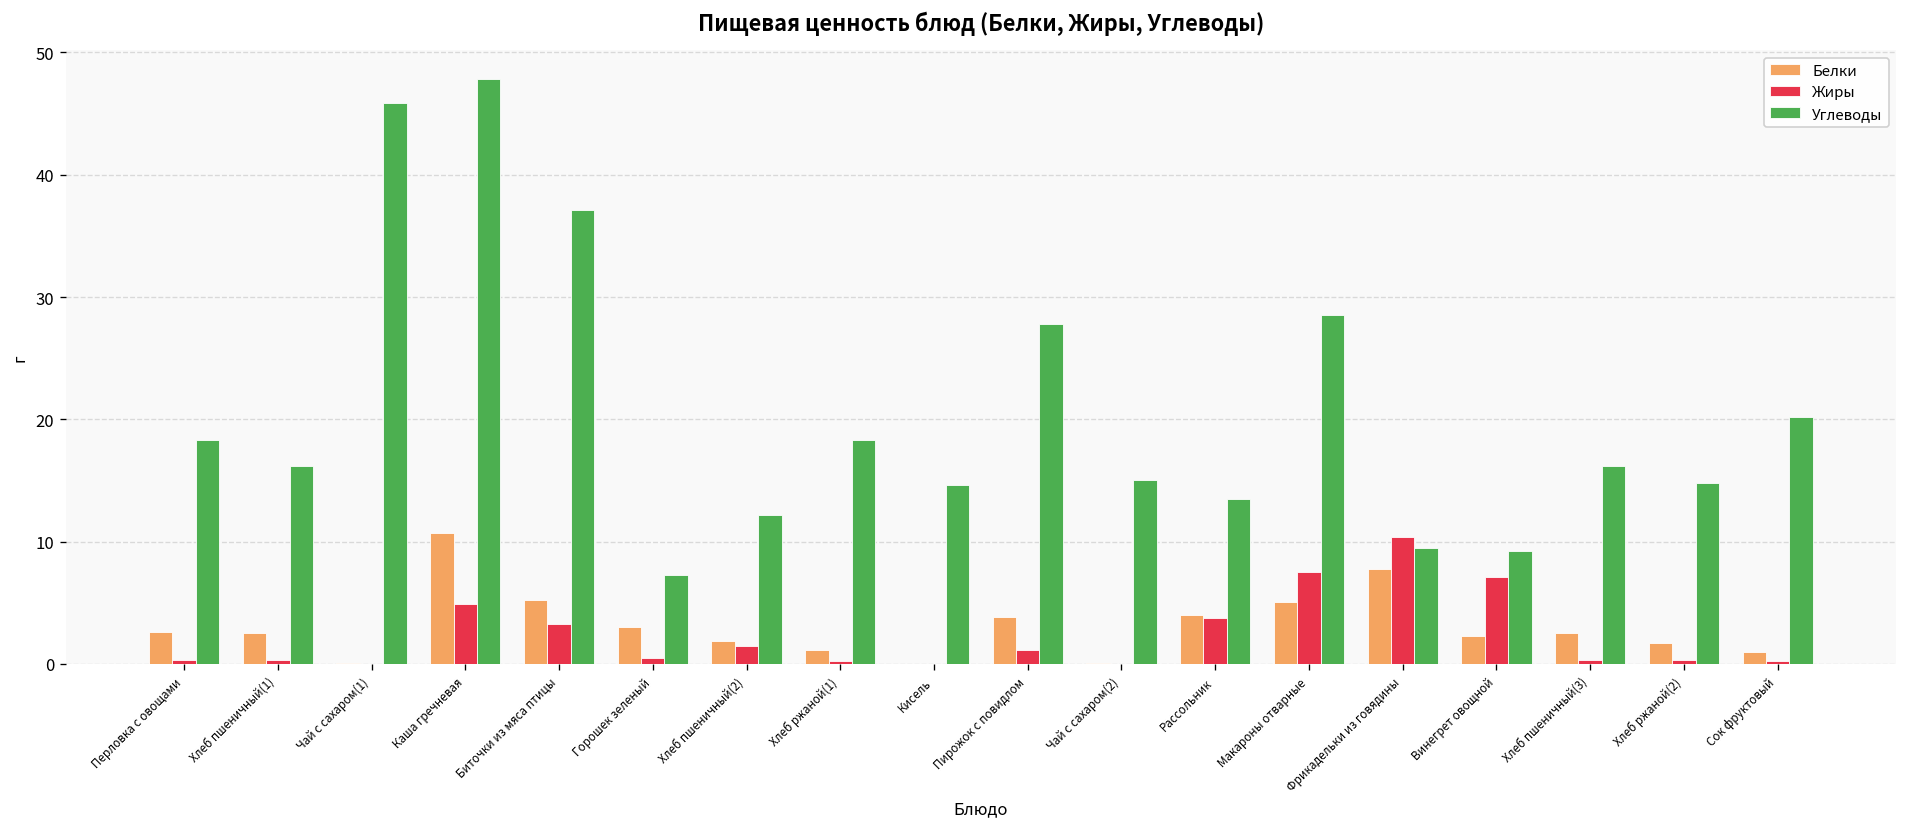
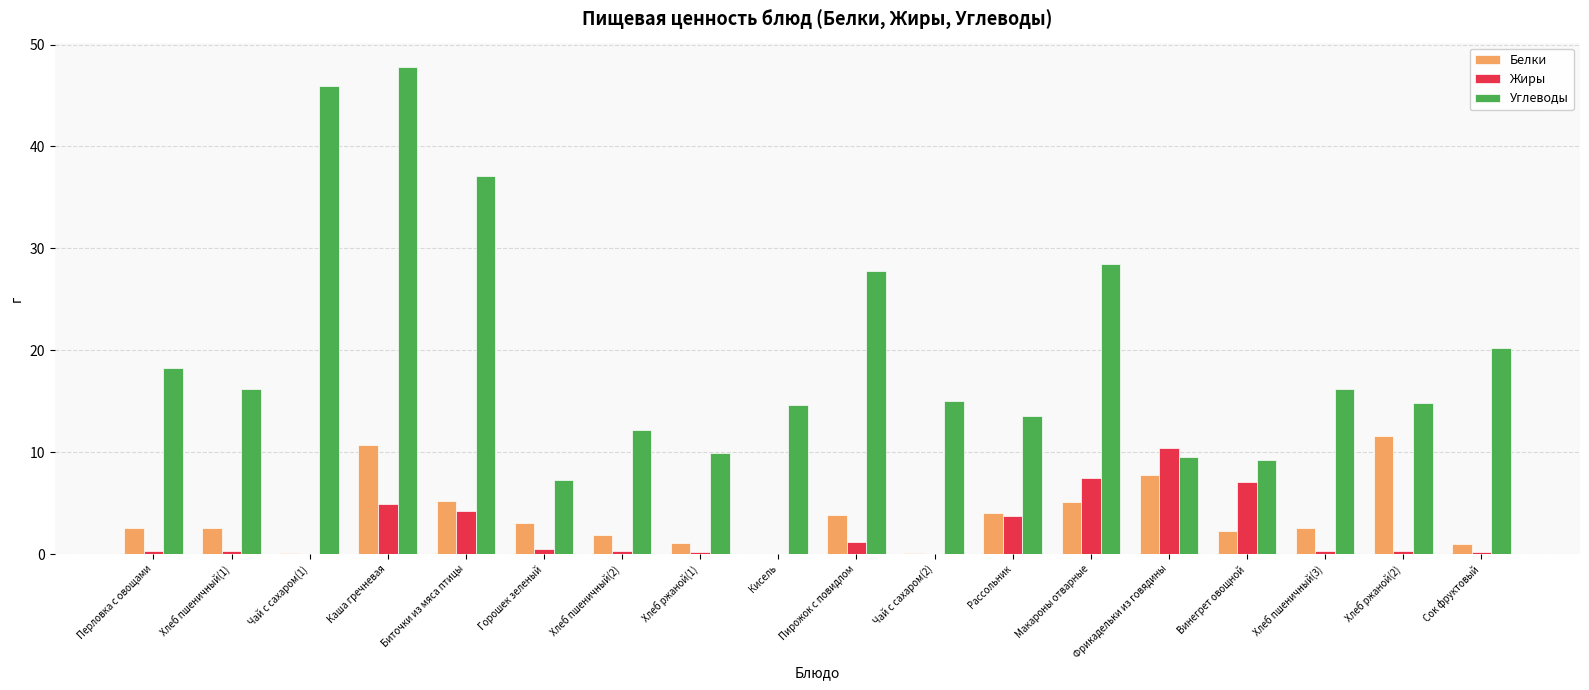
  {
    "Белки": {
      "Перловка с овощами": 2.6,
      "Хлеб пшеничный(1)": 2.5,
      "Каша гречневая": 10.7,
      "Биточки из мяса птицы": 5.2,
      "Горошек зеленый": 3.0,
      "Хлеб пшеничный(2)": 1.9,
      "Хлеб ржаной(1)": 1.1,
      "Кисель": 0.0,
      "Пирожок с повидлом": 3.8,
      "Рассольник": 4.0,
      "Макароны отварные": 5.1,
      "Фрикадельки из говядины": 7.8,
      "Винегрет овощной": 2.3,
      "Хлеб пшеничный(3)": 2.5,
-     "Хлеб ржаной(2)": 1.7,
+     "Хлеб ржаной(2)": 11.6,
      "Сок фруктовый": 1.0
    },
    "Жиры": {
      "Перловка с овощами": 0.3,
      "Хлеб пшеничный(1)": 0.4,
      "Каша гречневая": 4.9,
-     "Биточки из мяса птицы": 3.3,
+     "Биточки из мяса птицы": 4.3,
      "Горошек зеленый": 0.5,
-     "Хлеб пшеничный(2)": 1.5,
+     "Хлеб пшеничный(2)": 0.3,
      "Кисель": 0.0,
      "Пирожок с повидлом": 1.2,
      "Рассольник": 3.8,
      "Макароны отварные": 7.5,
      "Фрикадельки из говядины": 10.4,
      "Винегрет овощной": 7.1,
      "Хлеб пшеничный(3)": 0.4,
      "Хлеб ржаной(2)": 0.3
    },
    "Углеводы": {
      "Перловка с овощами": 18.3,
      "Хлеб пшеничный(1)": 16.2,
      "Чай с сахаром(1)": 45.9,
      "Каша гречневая": 47.8,
      "Биточки из мяса птицы": 37.1,
      "Горошек зеленый": 7.3,
      "Хлеб пшеничный(2)": 12.1,
-     "Хлеб ржаной(1)": 18.4,
+     "Хлеб ржаной(1)": 9.9,
      "Кисель": 14.6,
      "Пирожок с повидлом": 27.8,
      "Чай с сахаром(2)": 15.0,
      "Рассольник": 13.5,
      "Макароны отварные": 28.5,
      "Фрикадельки из говядины": 9.5,
      "Винегрет овощной": 9.2,
      "Хлеб пшеничный(3)": 16.2,
      "Хлеб ржаной(2)": 14.8,
      "Сок фруктовый": 20.2
    }
  }
